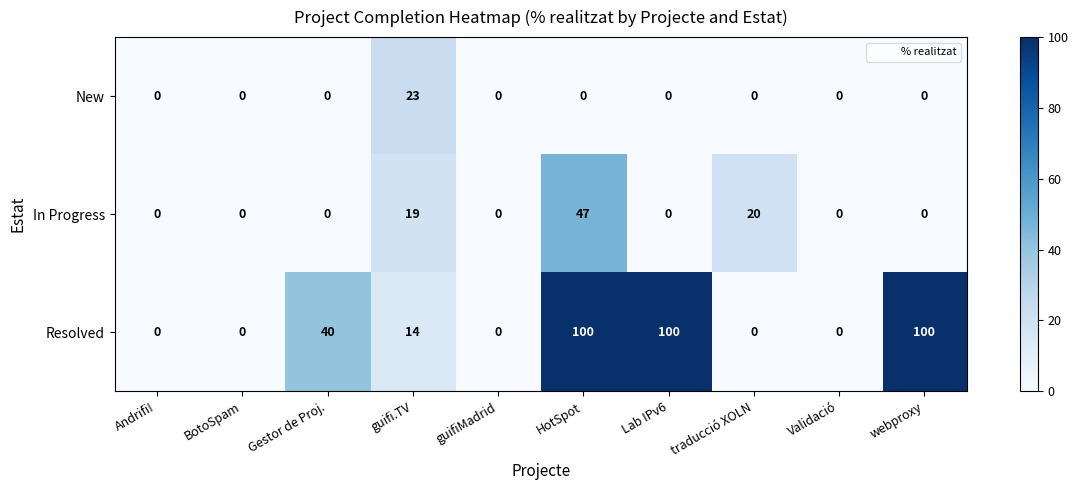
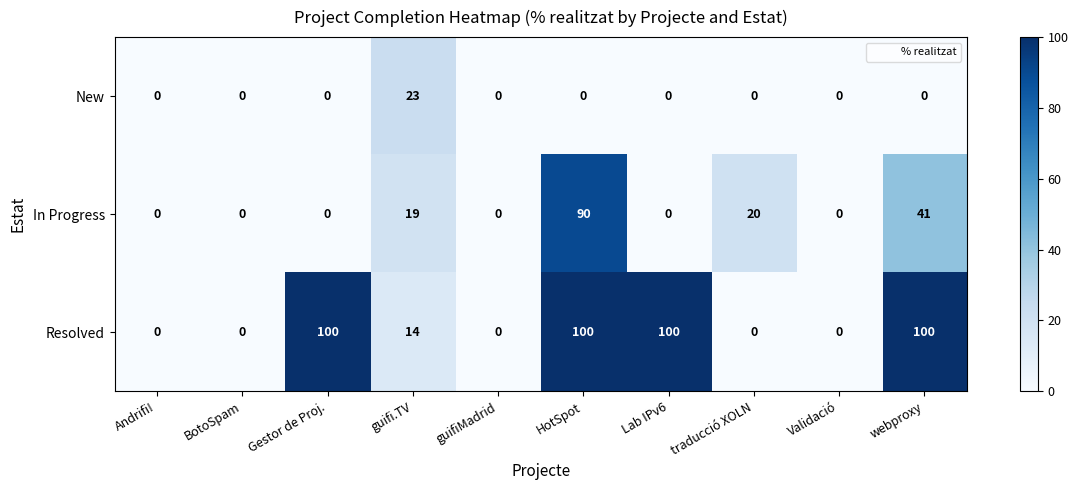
  {
    "New": {
      "Andrifi!": 0,
      "BotoSpam": 0,
      "Gestor de Proj.": 0,
      "guifi.TV": 23,
      "guifiMadrid": 0,
      "HotSpot": 0,
      "Lab IPv6": 0,
      "traducció XOLN": 0,
      "Validació": 0,
      "webproxy": 0
    },
    "In Progress": {
      "Andrifi!": 0,
      "BotoSpam": 0,
      "Gestor de Proj.": 0,
      "guifi.TV": 19,
      "guifiMadrid": 0,
-     "HotSpot": 47,
+     "HotSpot": 90,
      "Lab IPv6": 0,
      "traducció XOLN": 20,
      "Validació": 0,
-     "webproxy": 0
+     "webproxy": 41
    },
    "Resolved": {
      "Andrifi!": 0,
      "BotoSpam": 0,
-     "Gestor de Proj.": 40,
+     "Gestor de Proj.": 100,
      "guifi.TV": 14,
      "guifiMadrid": 0,
      "HotSpot": 100,
      "Lab IPv6": 100,
      "traducció XOLN": 0,
      "Validació": 0,
      "webproxy": 100
    }
  }
